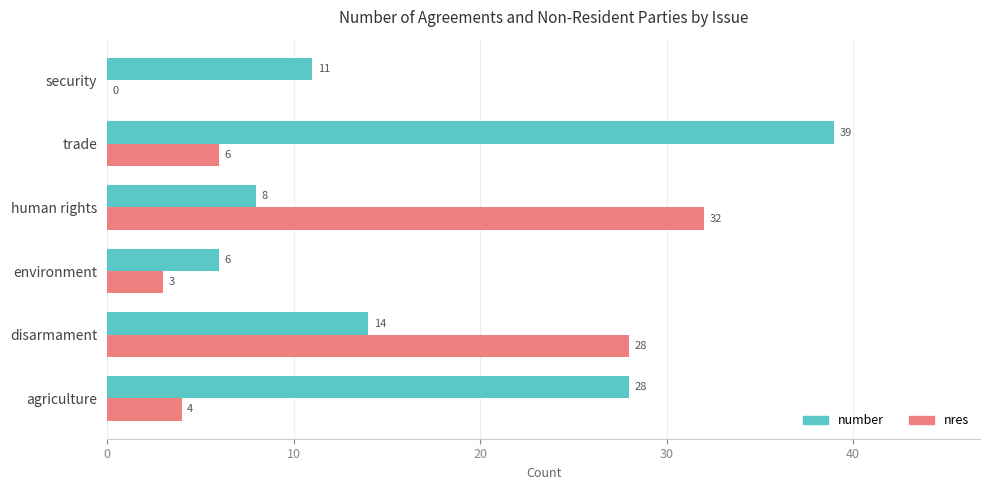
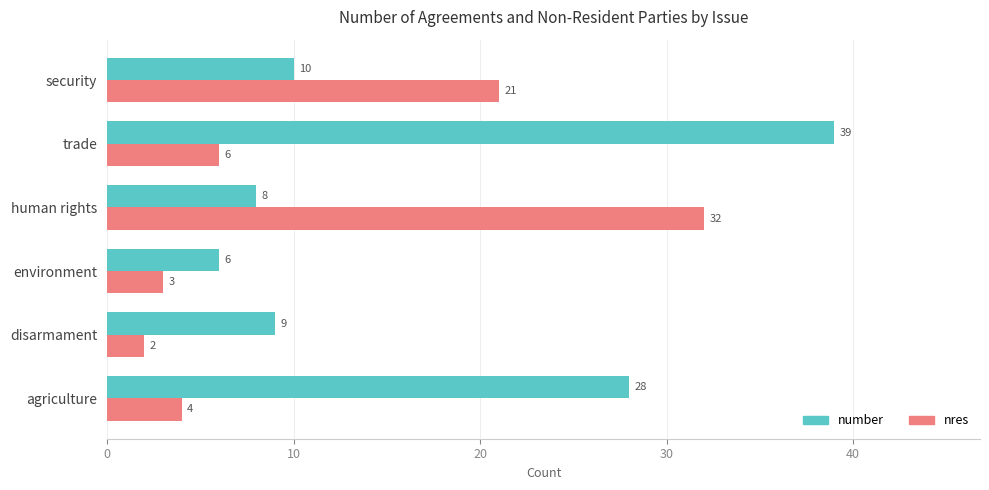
  {
    "number": {
-     "security": 11,
+     "security": 10,
      "trade": 39,
      "human rights": 8,
      "environment": 6,
-     "disarmament": 14,
+     "disarmament": 9,
      "agriculture": 28
    },
    "nres": {
-     "security": 0,
+     "security": 21,
      "trade": 6,
      "human rights": 32,
      "environment": 3,
-     "disarmament": 28,
+     "disarmament": 2,
      "agriculture": 4
    }
  }
